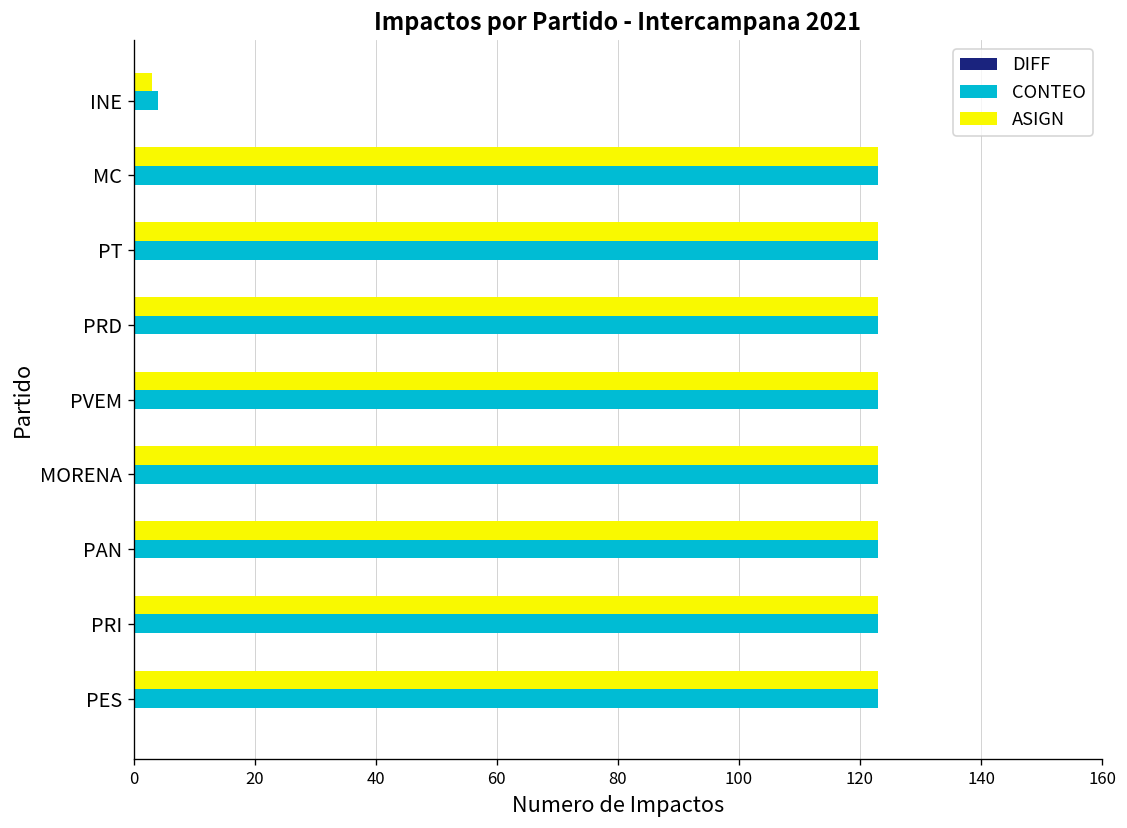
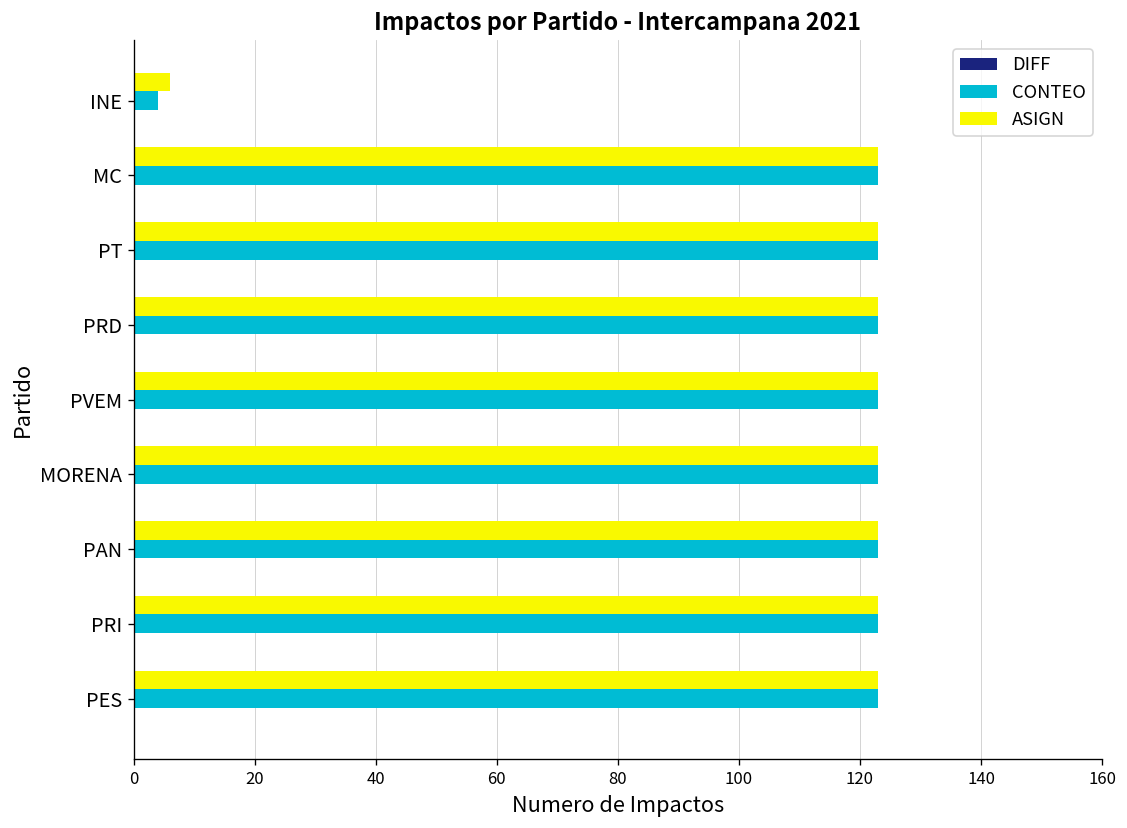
  {
    "DIFF": {
      "INE": 0,
      "MC": 0,
      "PT": 0,
      "PRD": 0,
      "PVEM": 0,
      "MORENA": 0,
      "PAN": 0,
      "PRI": 0,
      "PES": 0
    },
    "CONTEO": {
      "INE": 4,
      "MC": 123,
      "PT": 123,
      "PRD": 123,
      "PVEM": 123,
      "MORENA": 123,
      "PAN": 123,
      "PRI": 123,
      "PES": 123
    },
    "ASIGN": {
-     "INE": 3,
+     "INE": 6,
      "MC": 123,
      "PT": 123,
      "PRD": 123,
      "PVEM": 123,
      "MORENA": 123,
      "PAN": 123,
      "PRI": 123,
      "PES": 123
    }
  }
